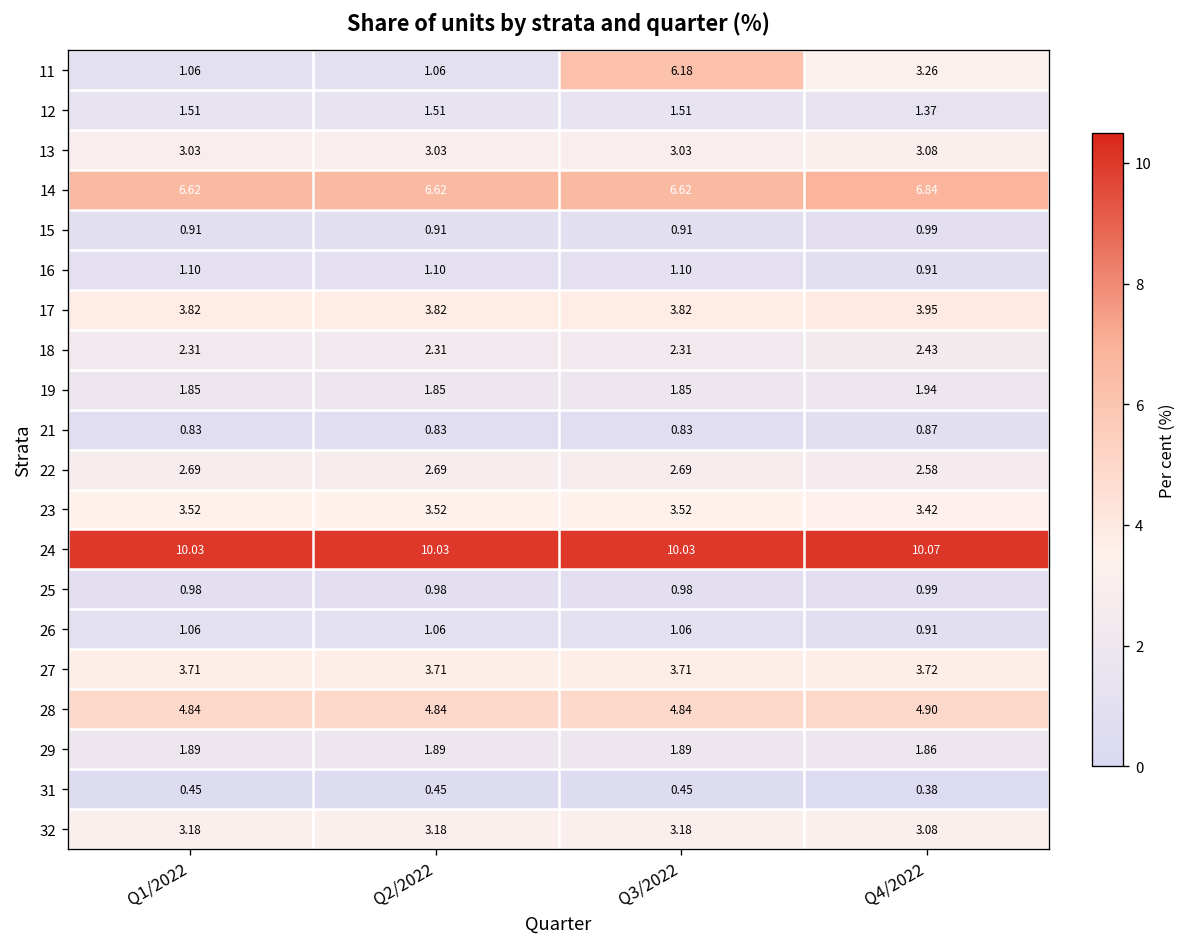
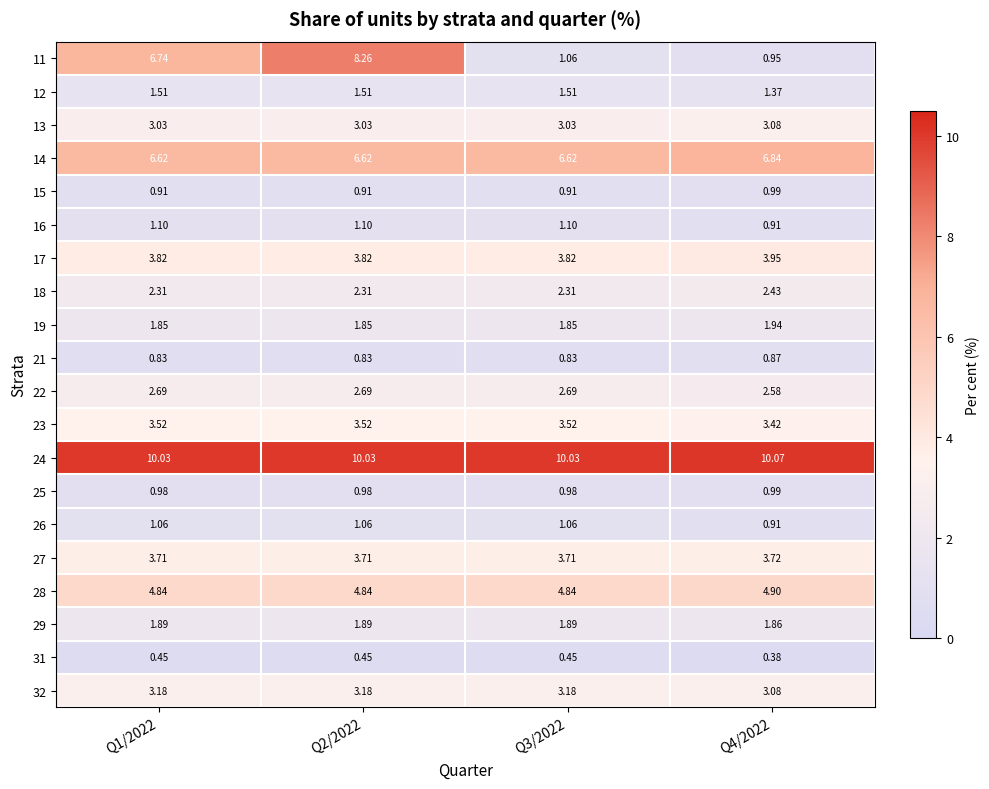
  {
    "11": {
-     "Q1/2022": 1.06,
-     "Q2/2022": 1.06,
-     "Q3/2022": 6.18,
-     "Q4/2022": 3.26
+     "Q1/2022": 6.74,
+     "Q2/2022": 8.26,
+     "Q3/2022": 1.06,
+     "Q4/2022": 0.95
    },
    "12": {
      "Q1/2022": 1.51,
      "Q2/2022": 1.51,
      "Q3/2022": 1.51,
      "Q4/2022": 1.37
    },
    "13": {
      "Q1/2022": 3.03,
      "Q2/2022": 3.03,
      "Q3/2022": 3.03,
      "Q4/2022": 3.08
    },
    "14": {
      "Q1/2022": 6.62,
      "Q2/2022": 6.62,
      "Q3/2022": 6.62,
      "Q4/2022": 6.84
    },
    "15": {
      "Q1/2022": 0.91,
      "Q2/2022": 0.91,
      "Q3/2022": 0.91,
      "Q4/2022": 0.99
    },
    "16": {
      "Q1/2022": 1.10,
      "Q2/2022": 1.10,
      "Q3/2022": 1.10,
      "Q4/2022": 0.91
    },
    "17": {
      "Q1/2022": 3.82,
      "Q2/2022": 3.82,
      "Q3/2022": 3.82,
      "Q4/2022": 3.95
    },
    "18": {
      "Q1/2022": 2.31,
      "Q2/2022": 2.31,
      "Q3/2022": 2.31,
      "Q4/2022": 2.43
    },
    "19": {
      "Q1/2022": 1.85,
      "Q2/2022": 1.85,
      "Q3/2022": 1.85,
      "Q4/2022": 1.94
    },
    "21": {
      "Q1/2022": 0.83,
      "Q2/2022": 0.83,
      "Q3/2022": 0.83,
      "Q4/2022": 0.87
    },
    "22": {
      "Q1/2022": 2.69,
      "Q2/2022": 2.69,
      "Q3/2022": 2.69,
      "Q4/2022": 2.58
    },
    "23": {
      "Q1/2022": 3.52,
      "Q2/2022": 3.52,
      "Q3/2022": 3.52,
      "Q4/2022": 3.42
    },
    "24": {
      "Q1/2022": 10.03,
      "Q2/2022": 10.03,
      "Q3/2022": 10.03,
      "Q4/2022": 10.07
    },
    "25": {
      "Q1/2022": 0.98,
      "Q2/2022": 0.98,
      "Q3/2022": 0.98,
      "Q4/2022": 0.99
    },
    "26": {
      "Q1/2022": 1.06,
      "Q2/2022": 1.06,
      "Q3/2022": 1.06,
      "Q4/2022": 0.91
    },
    "27": {
      "Q1/2022": 3.71,
      "Q2/2022": 3.71,
      "Q3/2022": 3.71,
      "Q4/2022": 3.72
    },
    "28": {
      "Q1/2022": 4.84,
      "Q2/2022": 4.84,
      "Q3/2022": 4.84,
      "Q4/2022": 4.90
    },
    "29": {
      "Q1/2022": 1.89,
      "Q2/2022": 1.89,
      "Q3/2022": 1.89,
      "Q4/2022": 1.86
    },
    "31": {
      "Q1/2022": 0.45,
      "Q2/2022": 0.45,
      "Q3/2022": 0.45,
      "Q4/2022": 0.38
    },
    "32": {
      "Q1/2022": 3.18,
      "Q2/2022": 3.18,
      "Q3/2022": 3.18,
      "Q4/2022": 3.08
    }
  }
